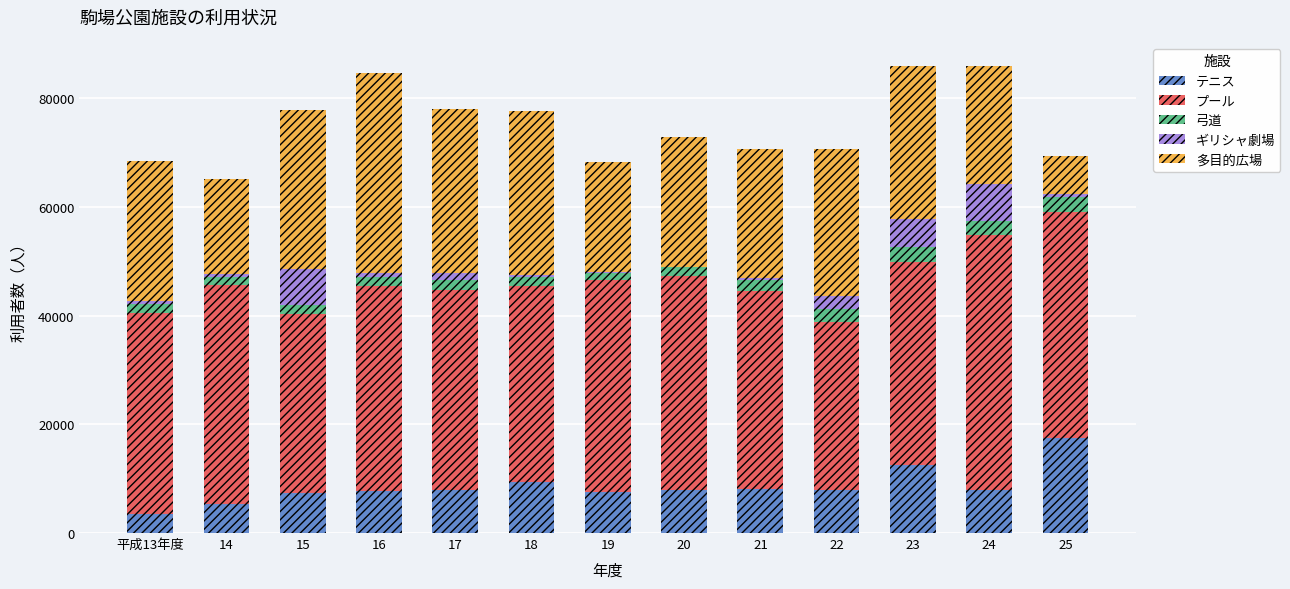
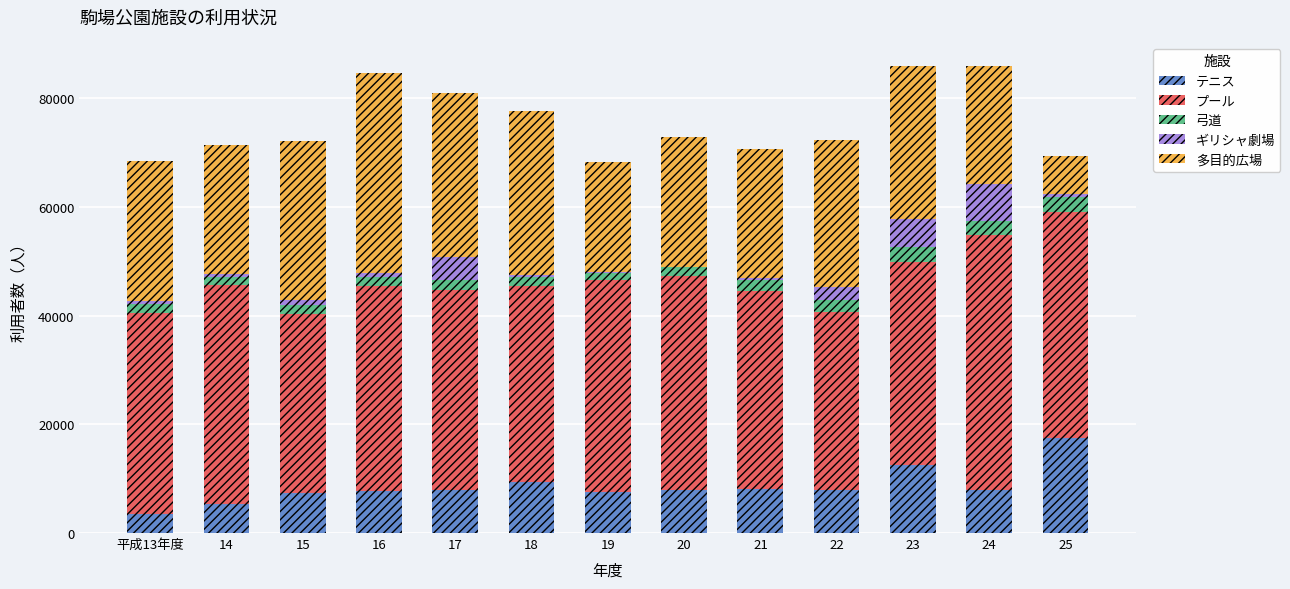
  {
    "テニス": {
      "平成13年度": 4000,
      "14": 5000,
      "15": 7000,
      "16": 8000,
      "17": 8000,
      "18": 9000,
      "19": 8000,
      "20": 8000,
      "21": 8000,
      "22": 8000,
      "23": 13000,
      "24": 8000,
      "25": 17000
    },
    "プール": {
      "平成13年度": 37000,
      "14": 40000,
      "15": 33000,
      "16": 38000,
      "17": 37000,
      "18": 36000,
      "19": 39000,
      "20": 39000,
      "21": 36000,
-     "22": 31000,
+     "22": 33000,
      "23": 37000,
      "24": 47000,
      "25": 42000
    },
    "弓道": {
      "平成13年度": 2000,
      "14": 2000,
      "15": 2000,
      "16": 2000,
      "17": 2000,
      "18": 2000,
      "19": 1000,
      "20": 2000,
      "21": 2000,
      "22": 2000,
      "23": 3000,
      "24": 3000,
      "25": 3000
    },
    "ギリシャ劇場": {
      "平成13年度": 0,
      "14": 1000,
-     "15": 6000,
+     "15": 1000,
      "16": 1000,
-     "17": 1000,
+     "17": 4000,
      "22": 2000,
      "23": 5000,
      "24": 7000,
      "25": 1000
    },
    "多目的広場": {
      "平成13年度": 26000,
-     "14": 17000,
+     "14": 24000,
      "15": 29000,
      "16": 37000,
      "17": 30000,
      "18": 30000,
      "19": 20000,
      "20": 24000,
      "21": 24000,
      "22": 27000,
      "23": 28000,
      "24": 22000,
      "25": 7000
    }
  }
